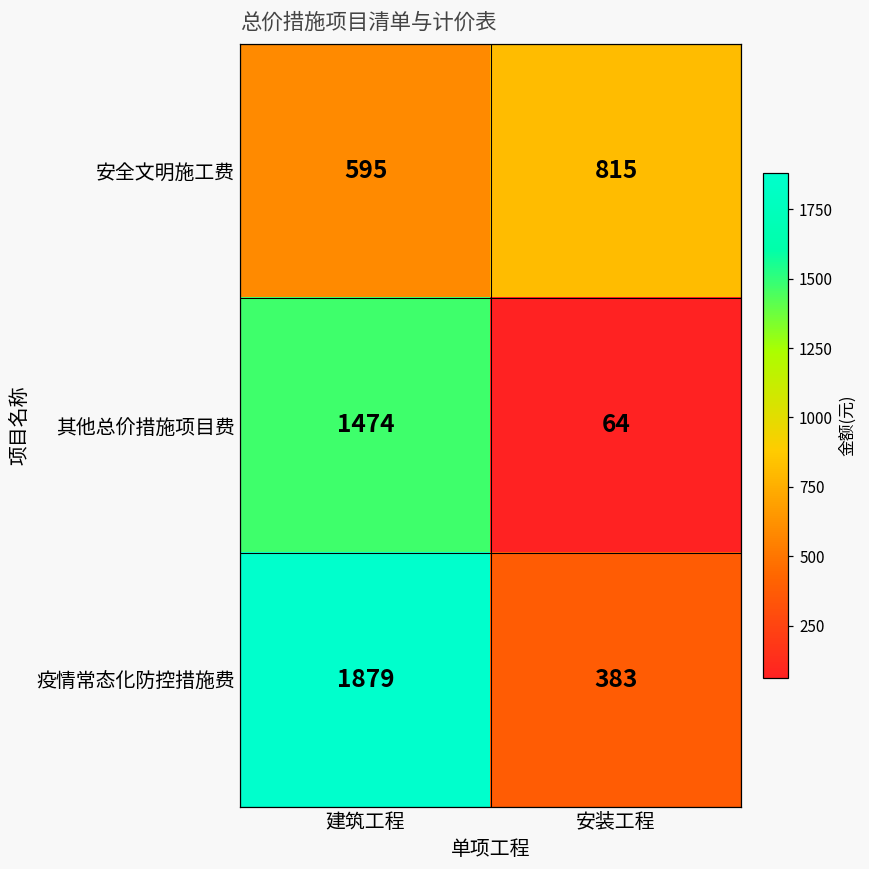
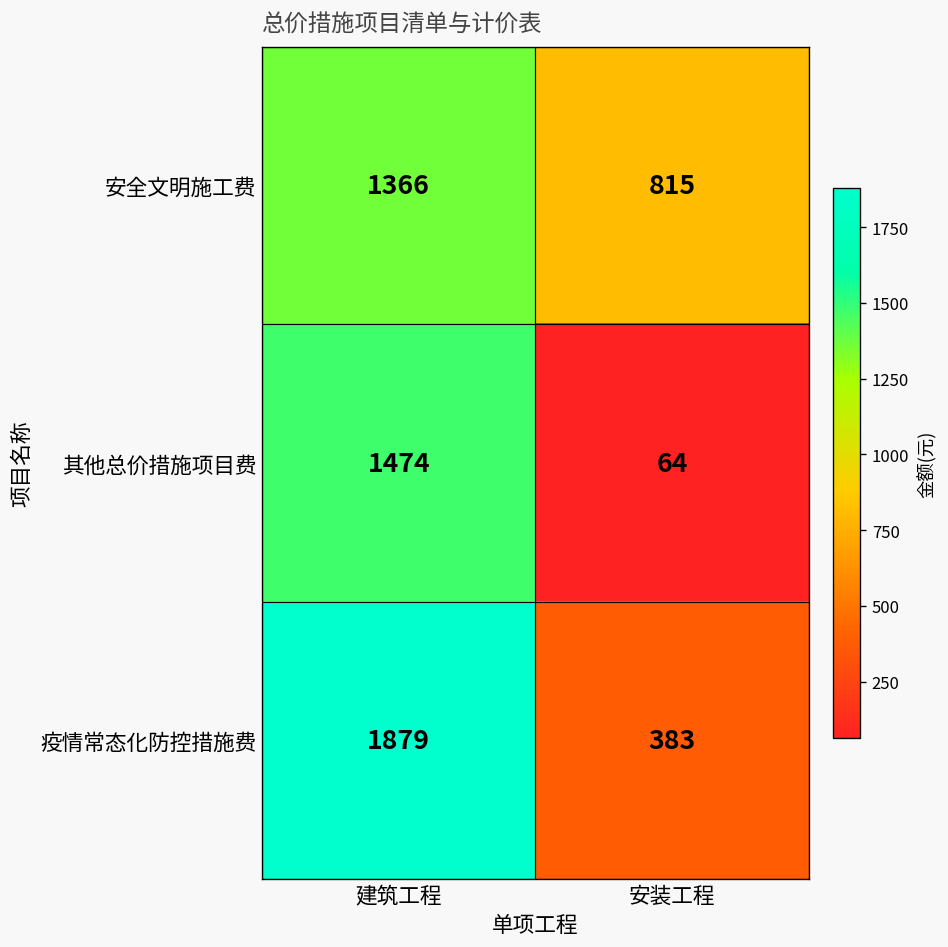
  {
    "安全文明施工费": {
-     "建筑工程": 595,
+     "建筑工程": 1366,
      "安装工程": 815
    },
    "其他总价措施项目费": {
      "建筑工程": 1474,
      "安装工程": 64
    },
    "疫情常态化防控措施费": {
      "建筑工程": 1879,
      "安装工程": 383
    }
  }
